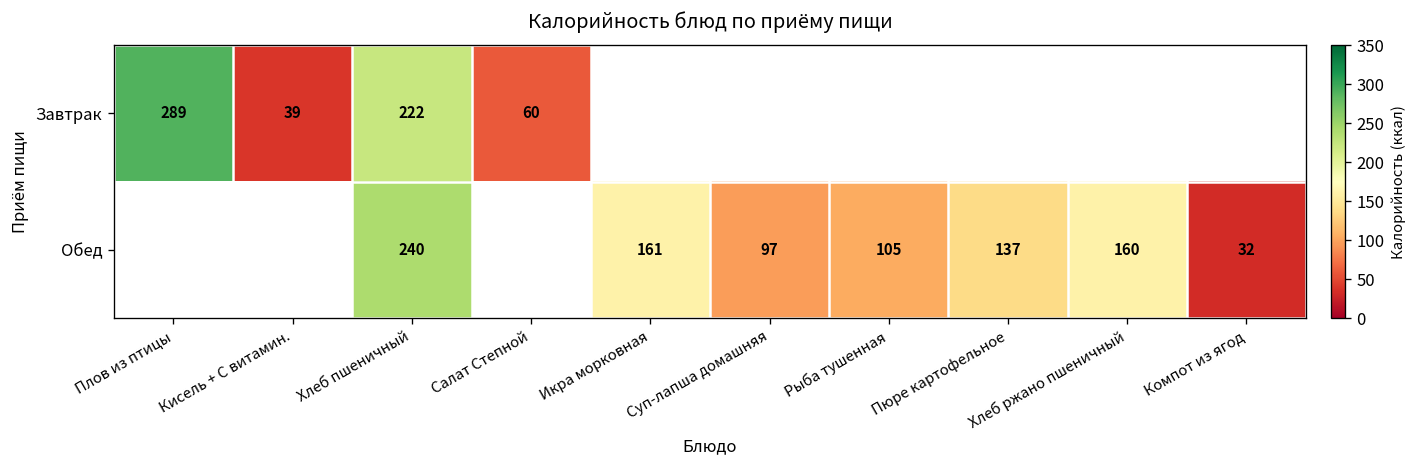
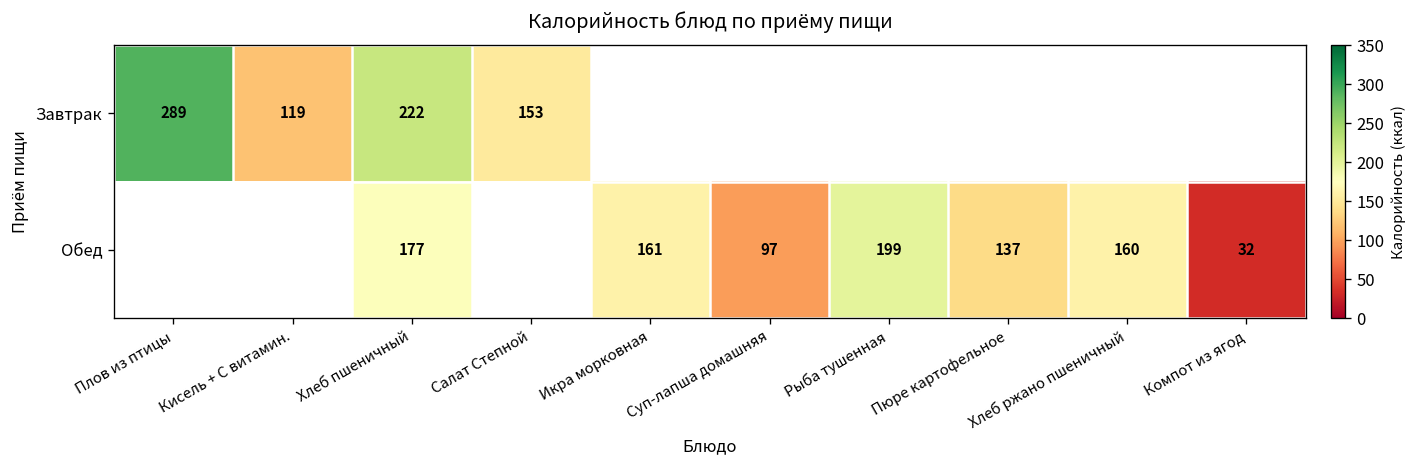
  {
    "Завтрак": {
      "Плов из птицы": 289,
-     "Кисель + С витамин.": 39,
+     "Кисель + С витамин.": 119,
      "Хлеб пшеничный": 222,
-     "Салат Степной": 60
+     "Салат Степной": 153
    },
    "Обед": {
-     "Хлеб пшеничный": 240,
+     "Хлеб пшеничный": 177,
      "Икра морковная": 161,
      "Суп-лапша домашняя": 97,
-     "Рыба тушенная": 105,
+     "Рыба тушенная": 199,
      "Пюре картофельное": 137,
      "Хлеб ржано пшеничный": 160,
      "Компот из ягод": 32
    }
  }
